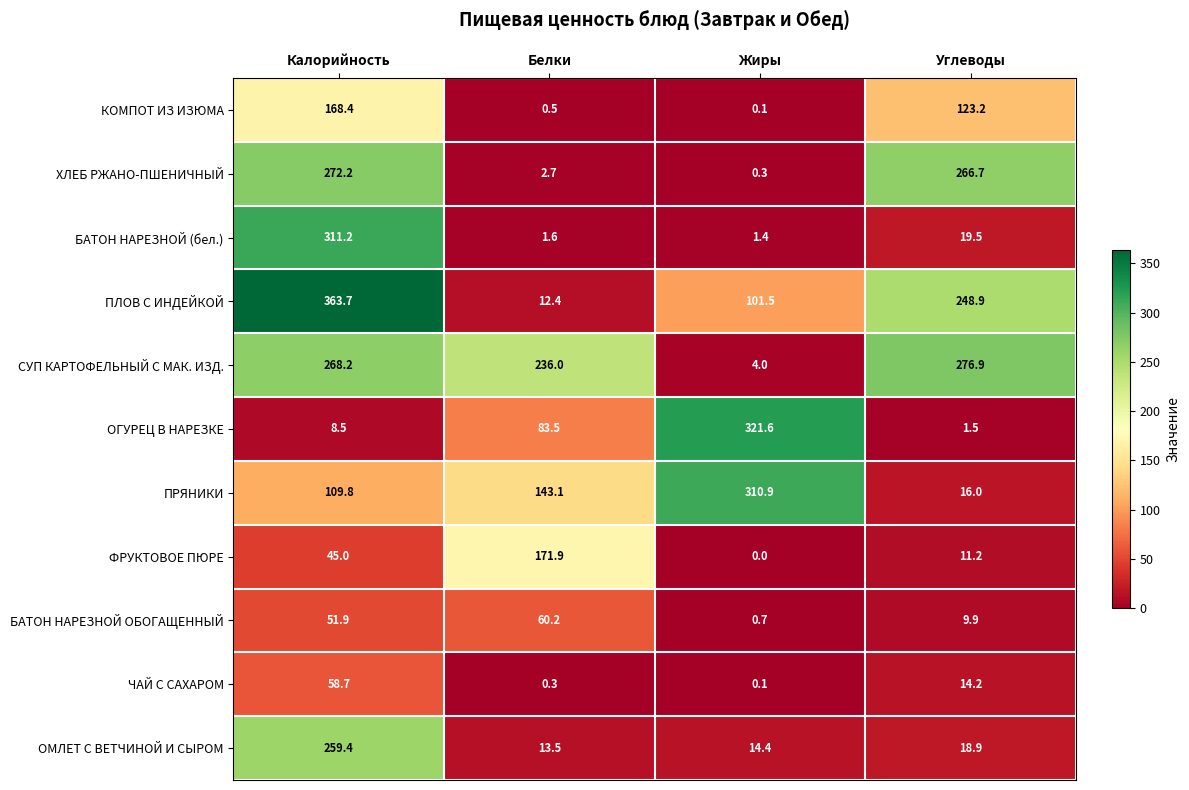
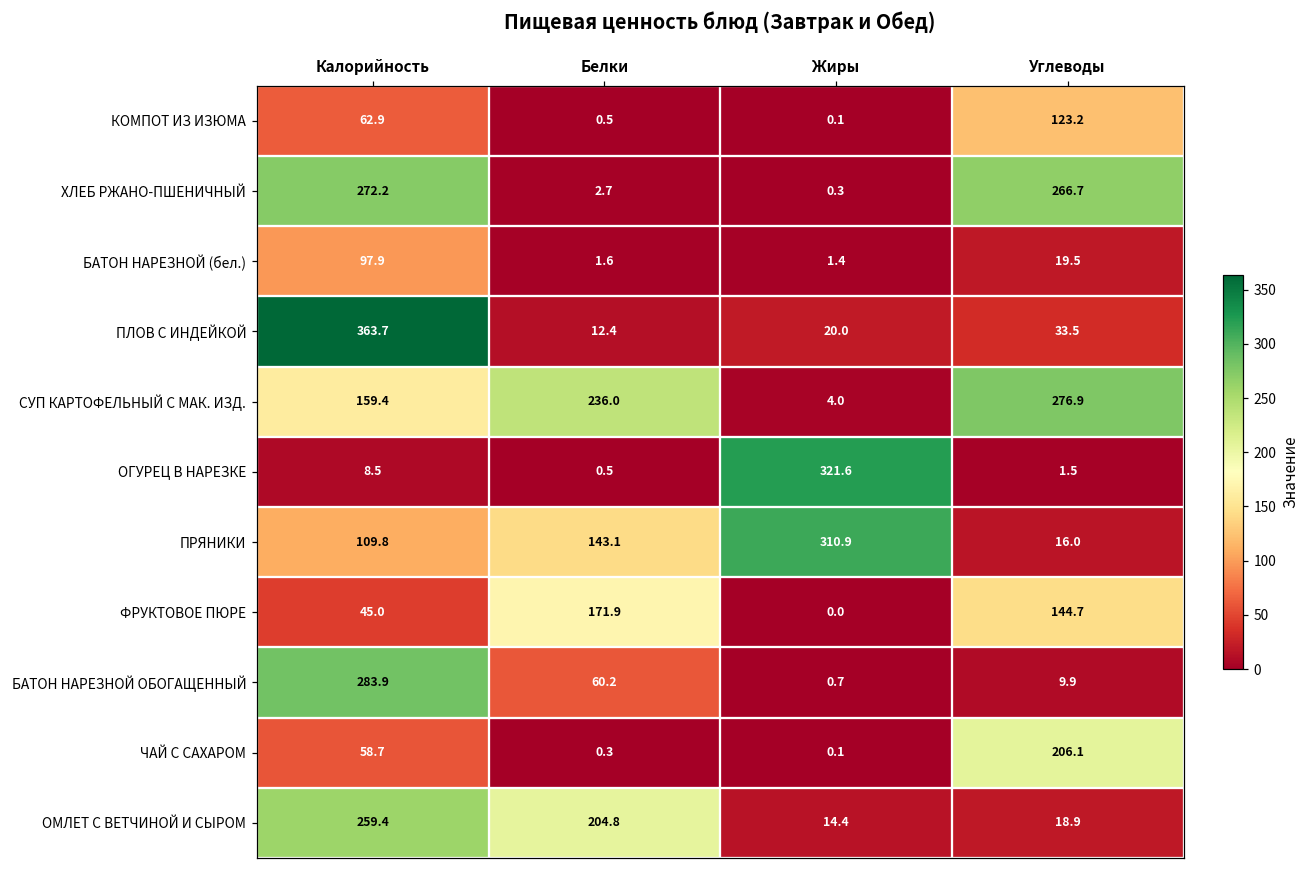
  {
    "КОМПОТ ИЗ ИЗЮМА": {
-     "Калорийность": 168.4,
+     "Калорийность": 62.9,
      "Белки": 0.5,
      "Жиры": 0.1,
      "Углеводы": 123.2
    },
    "ХЛЕБ РЖАНО-ПШЕНИЧНЫЙ": {
      "Калорийность": 272.2,
      "Белки": 2.7,
      "Жиры": 0.3,
      "Углеводы": 266.7
    },
    "БАТОН НАРЕЗНОЙ (бел.)": {
-     "Калорийность": 311.2,
+     "Калорийность": 97.9,
      "Белки": 1.6,
      "Жиры": 1.4,
      "Углеводы": 19.5
    },
    "ПЛОВ С ИНДЕЙКОЙ": {
      "Калорийность": 363.7,
      "Белки": 12.4,
-     "Жиры": 101.5,
-     "Углеводы": 248.9
+     "Жиры": 20.0,
+     "Углеводы": 33.5
    },
    "СУП КАРТОФЕЛЬНЫЙ С МАК. ИЗД.": {
-     "Калорийность": 268.2,
+     "Калорийность": 159.4,
      "Белки": 236.0,
      "Жиры": 4.0,
      "Углеводы": 276.9
    },
    "ОГУРЕЦ В НАРЕЗКЕ": {
      "Калорийность": 8.5,
-     "Белки": 83.5,
+     "Белки": 0.5,
      "Жиры": 321.6,
      "Углеводы": 1.5
    },
    "ПРЯНИКИ": {
      "Калорийность": 109.8,
      "Белки": 143.1,
      "Жиры": 310.9,
      "Углеводы": 16.0
    },
    "ФРУКТОВОЕ ПЮРЕ": {
      "Калорийность": 45.0,
      "Белки": 171.9,
      "Жиры": 0.0,
-     "Углеводы": 11.2
+     "Углеводы": 144.7
    },
    "БАТОН НАРЕЗНОЙ ОБОГАЩЕННЫЙ": {
-     "Калорийность": 51.9,
+     "Калорийность": 283.9,
      "Белки": 60.2,
      "Жиры": 0.7,
      "Углеводы": 9.9
    },
    "ЧАЙ С САХАРОМ": {
      "Калорийность": 58.7,
      "Белки": 0.3,
      "Жиры": 0.1,
-     "Углеводы": 14.2
+     "Углеводы": 206.1
    },
    "ОМЛЕТ С ВЕТЧИНОЙ И СЫРОМ": {
      "Калорийность": 259.4,
-     "Белки": 13.5,
+     "Белки": 204.8,
      "Жиры": 14.4,
      "Углеводы": 18.9
    }
  }
